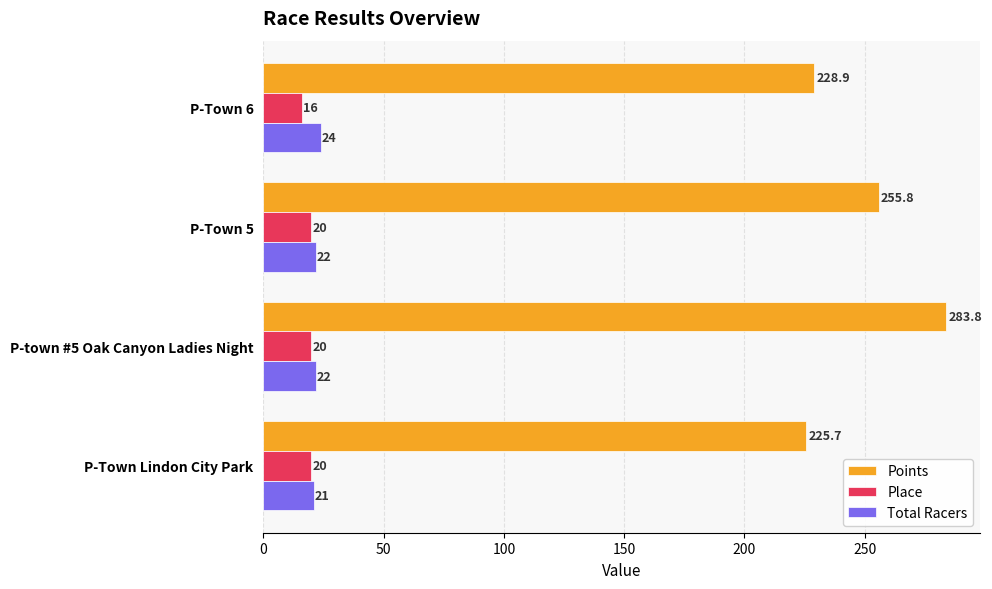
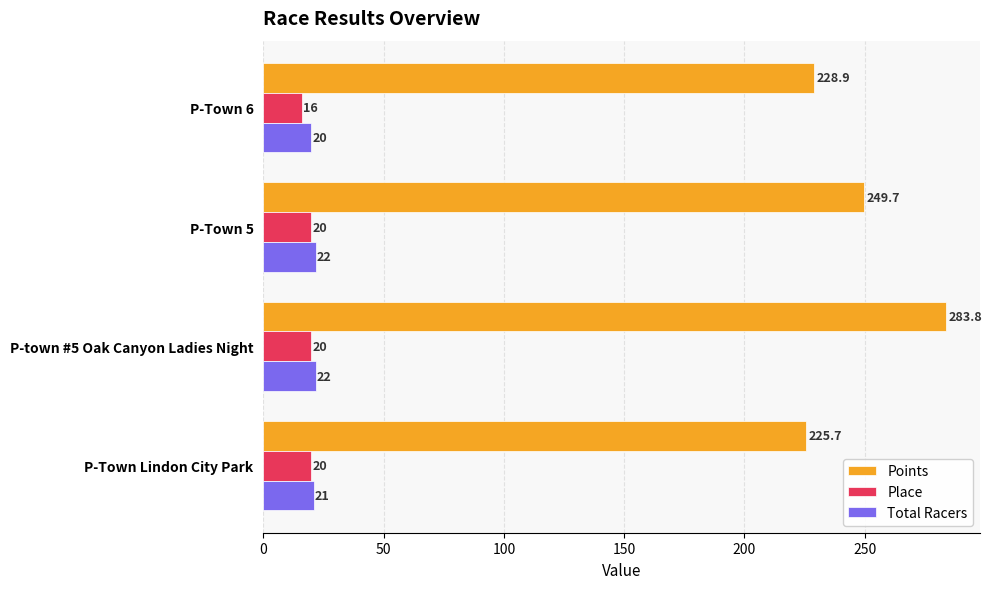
  {
    "Points": {
      "P-Town 6": 228.9,
-     "P-Town 5": 255.8,
+     "P-Town 5": 249.7,
      "P-town #5 Oak Canyon Ladies Night": 283.8,
      "P-Town Lindon City Park": 225.7
    },
    "Place": {
      "P-Town 6": 16,
      "P-Town 5": 20,
      "P-town #5 Oak Canyon Ladies Night": 20,
      "P-Town Lindon City Park": 20
    },
    "Total Racers": {
-     "P-Town 6": 24,
+     "P-Town 6": 20,
      "P-Town 5": 22,
      "P-town #5 Oak Canyon Ladies Night": 22,
      "P-Town Lindon City Park": 21
    }
  }
